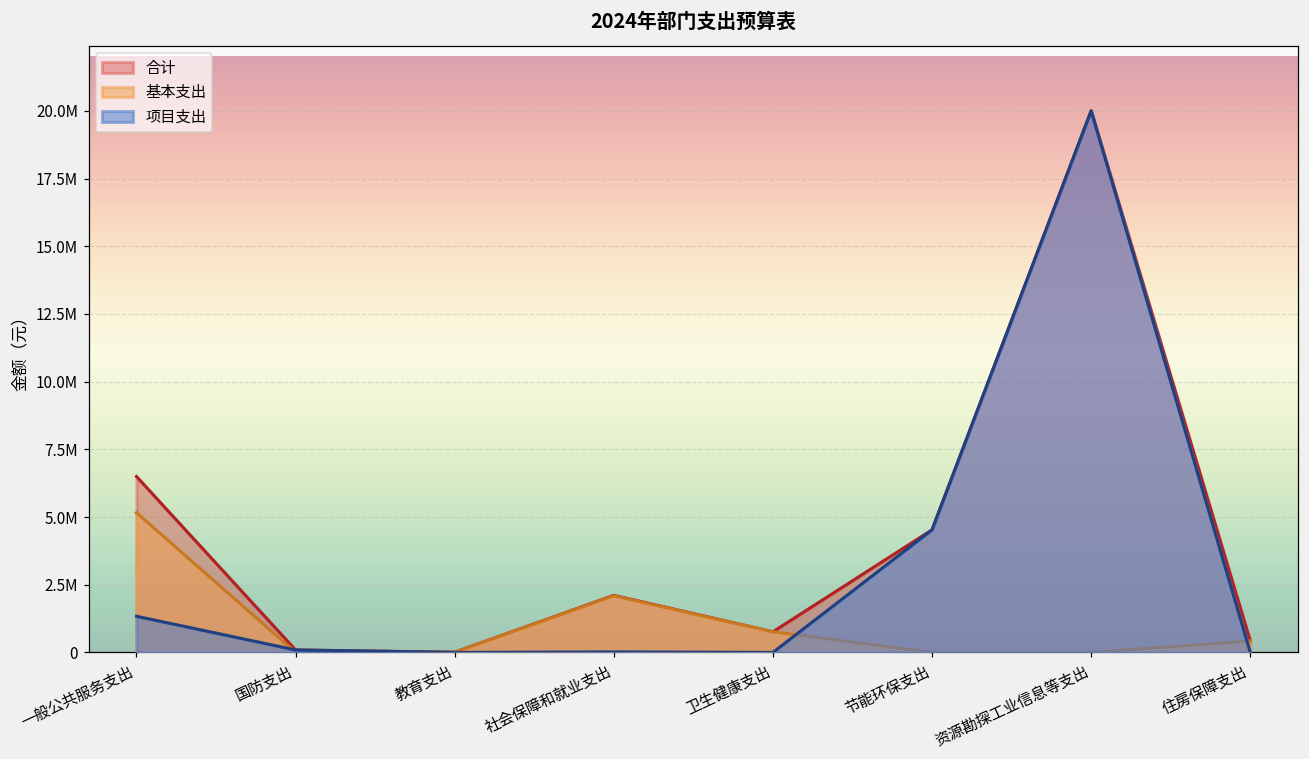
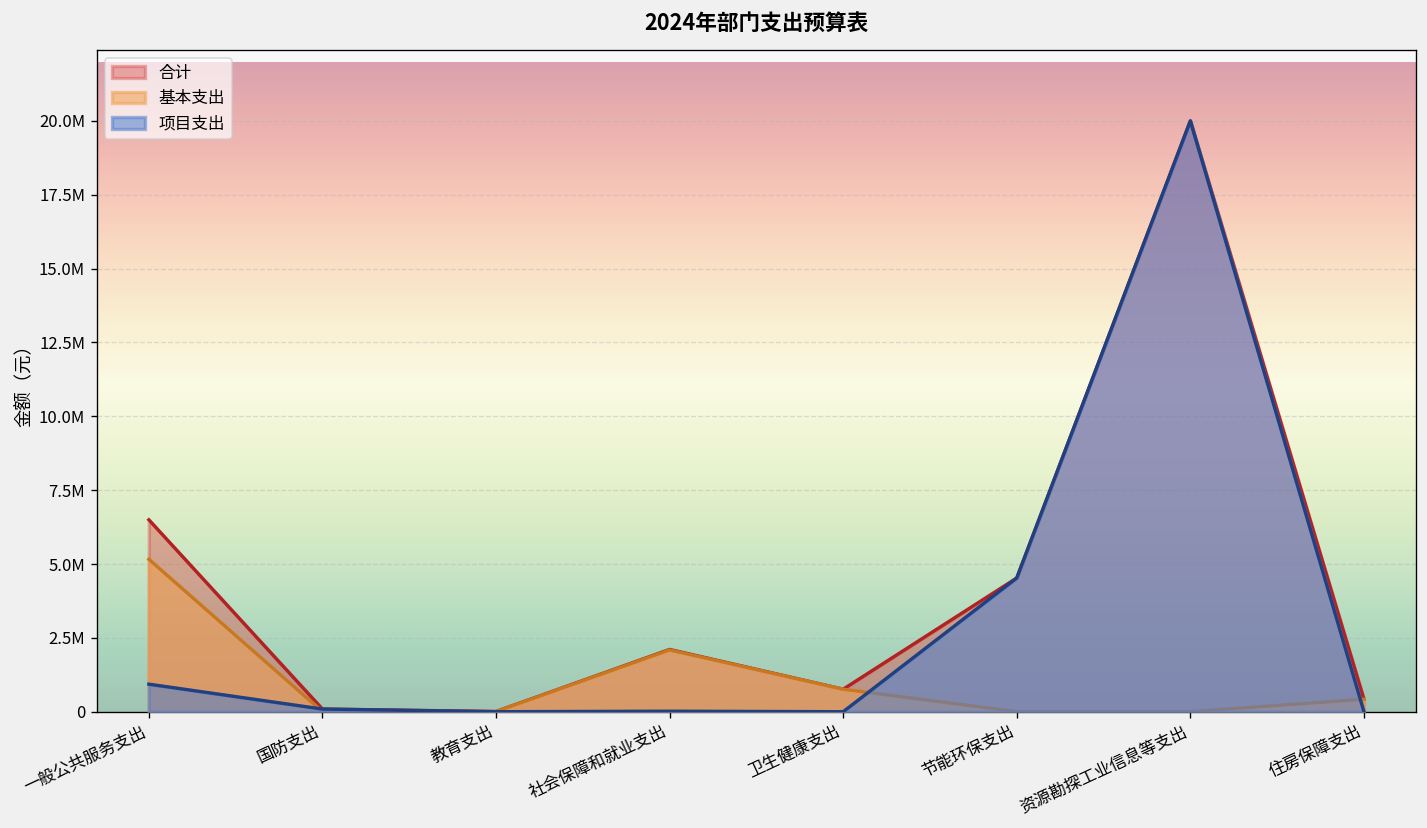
  {
    "项目支出": {
-     "一般公共服务支出": 1300000,
+     "一般公共服务支出": 900000,
      "社会保障和就业支出": 0,
      "卫生健康支出": 0,
      "住房保障支出": 0
    }
  }
